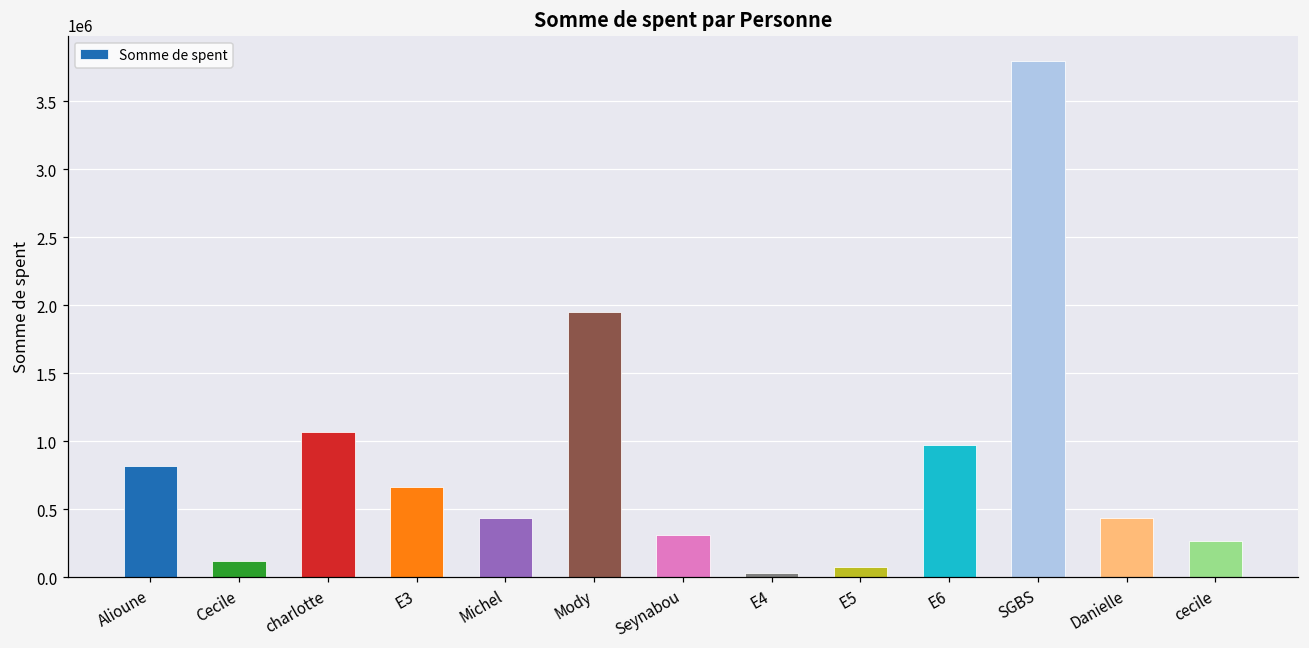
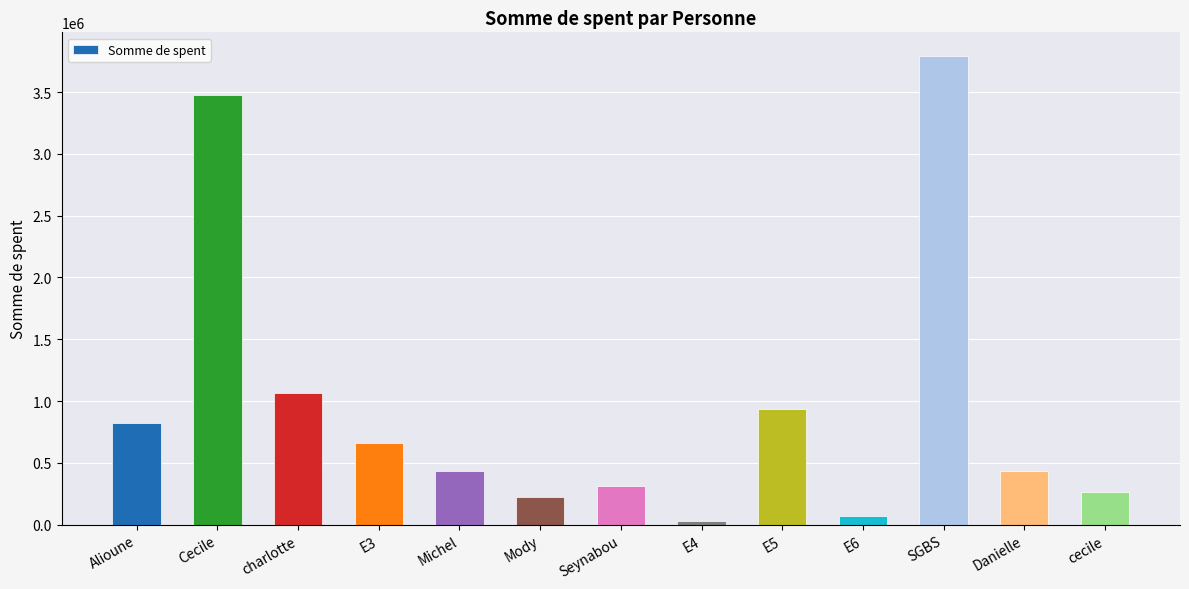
  {
    "Alioune": 820000,
-   "Cecile": 120000,
+   "Cecile": 3470000,
    "charlotte": 1070000,
    "E3": 660000,
    "Michel": 440000,
-   "Mody": 1950000,
+   "Mody": 220000,
    "Seynabou": 310000,
    "E4": 30000,
-   "E5": 80000,
-   "E6": 970000,
+   "E5": 930000,
+   "E6": 70000,
    "SGBS": 3790000,
    "Danielle": 430000,
    "cecile": 270000
  }
